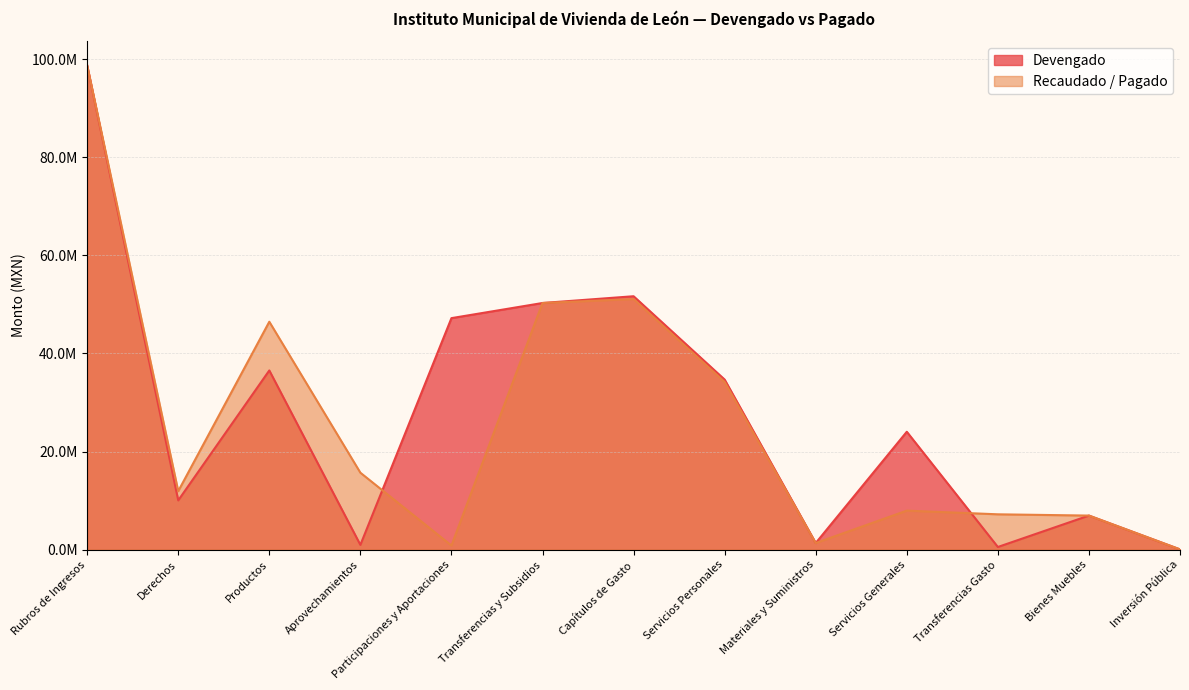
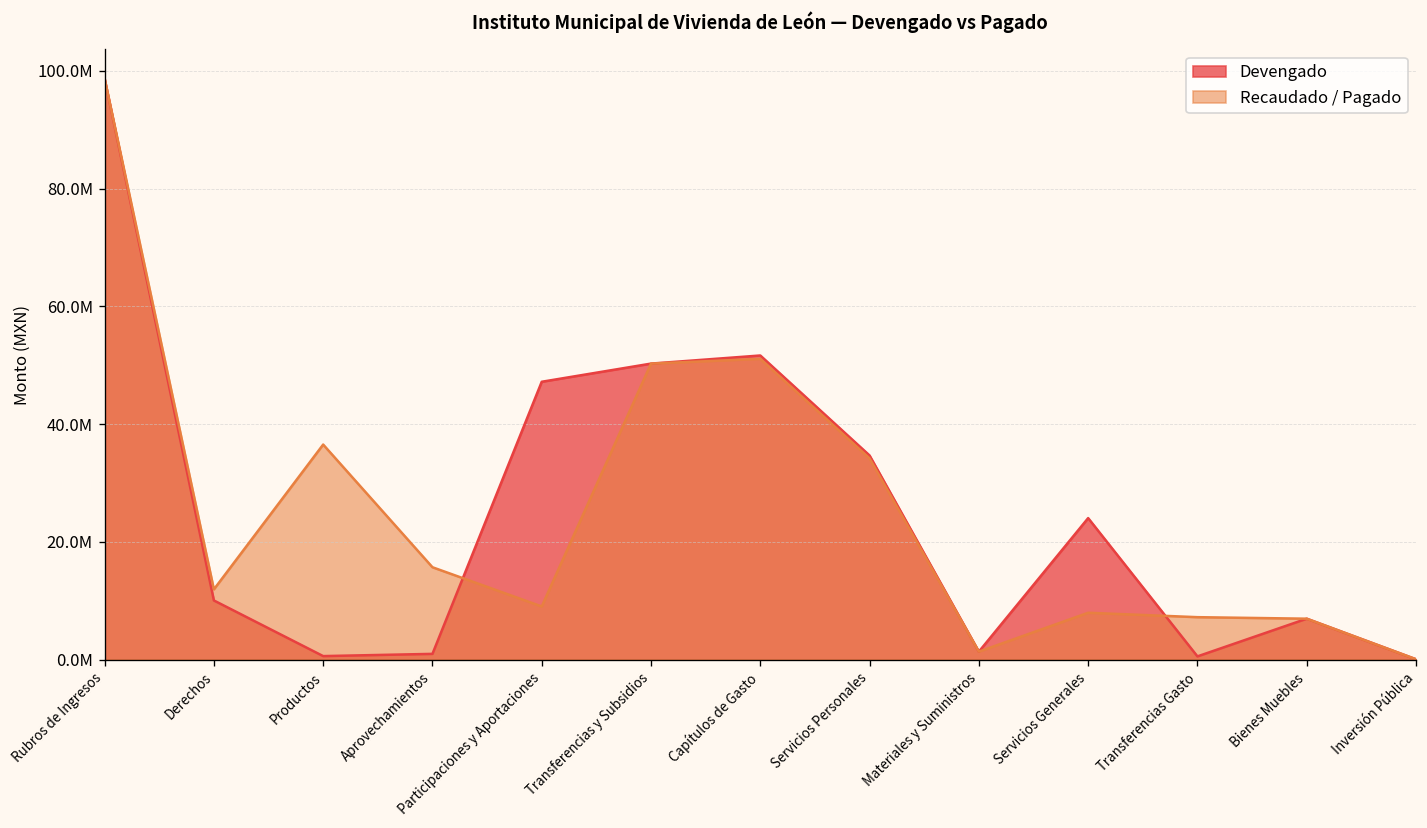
  {
    "Devengado": {
      "Derechos": 10000000,
-     "Productos": 37000000,
+     "Productos": 1000000,
      "Aprovechamientos": 1000000,
      "Participaciones y Aportaciones": 47000000,
      "Capítulos de Gasto": 52000000,
      "Servicios Generales": 24000000,
      "Transferencias Gasto": 1000000
    },
    "Recaudado / Pagado": {
      "Derechos": 12000000,
-     "Productos": 46000000,
+     "Productos": 37000000,
      "Aprovechamientos": 16000000,
-     "Participaciones y Aportaciones": 1000000,
+     "Participaciones y Aportaciones": 9000000,
      "Capítulos de Gasto": 51000000,
      "Servicios Generales": 8000000,
      "Transferencias Gasto": 7000000
    }
  }
